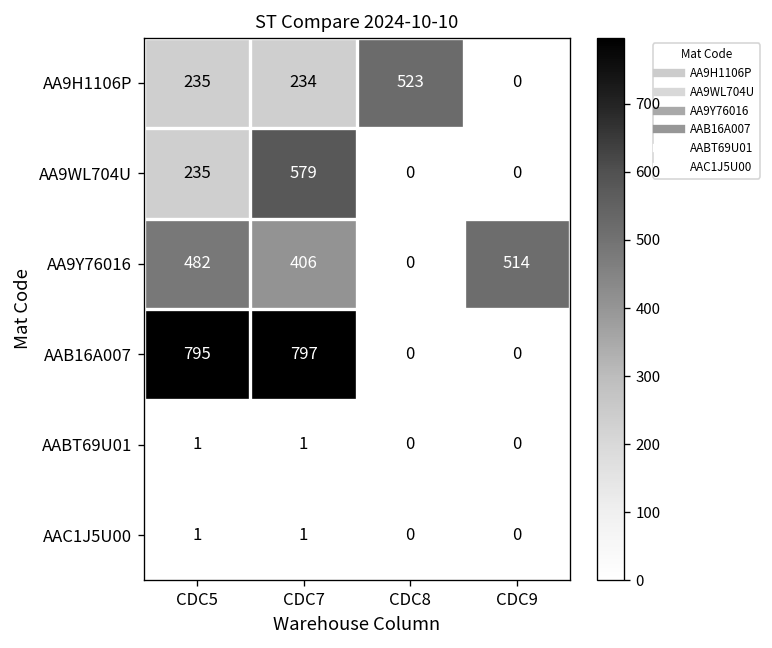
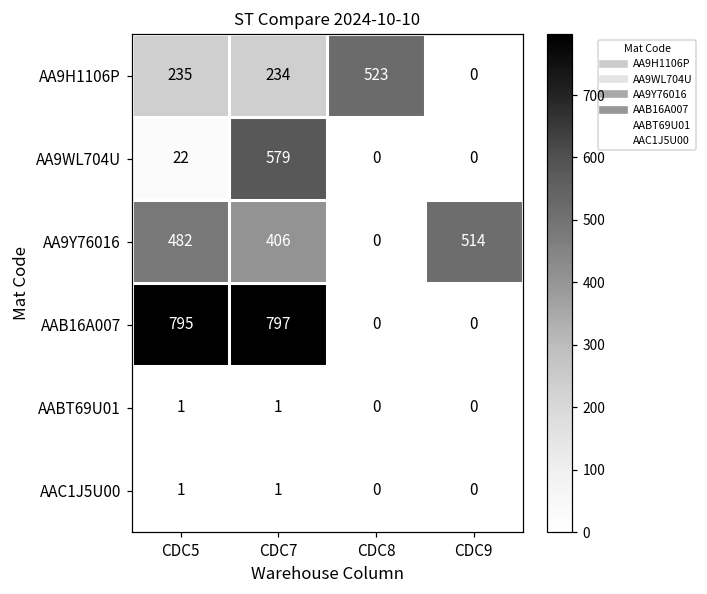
  {
    "AA9H1106P": {
      "CDC5": 235,
      "CDC7": 234,
      "CDC8": 523,
      "CDC9": 0
    },
    "AA9WL704U": {
-     "CDC5": 235,
+     "CDC5": 22,
      "CDC7": 579,
      "CDC8": 0,
      "CDC9": 0
    },
    "AA9Y76016": {
      "CDC5": 482,
      "CDC7": 406,
      "CDC8": 0,
      "CDC9": 514
    },
    "AAB16A007": {
      "CDC5": 795,
      "CDC7": 797,
      "CDC8": 0,
      "CDC9": 0
    },
    "AABT69U01": {
      "CDC5": 1,
      "CDC7": 1,
      "CDC8": 0,
      "CDC9": 0
    },
    "AAC1J5U00": {
      "CDC5": 1,
      "CDC7": 1,
      "CDC8": 0,
      "CDC9": 0
    }
  }
